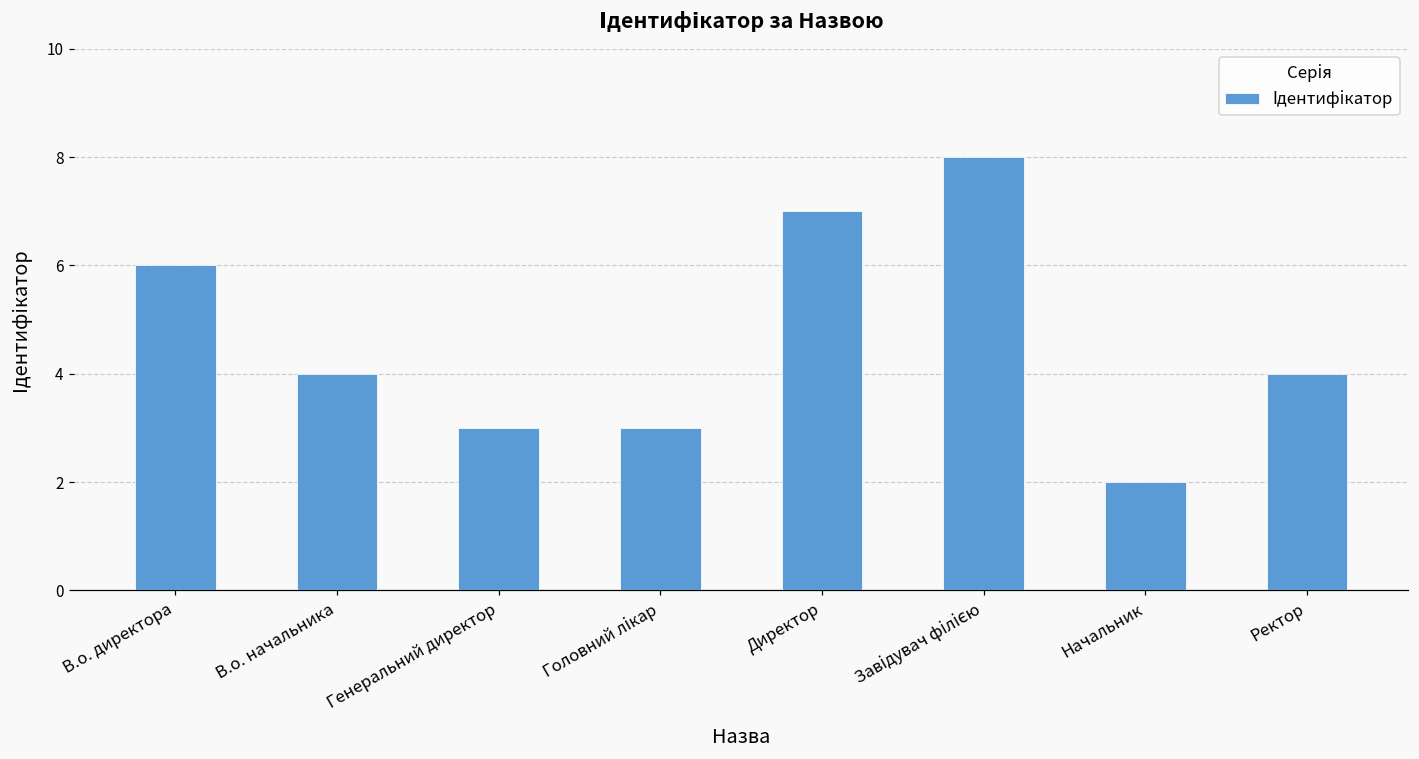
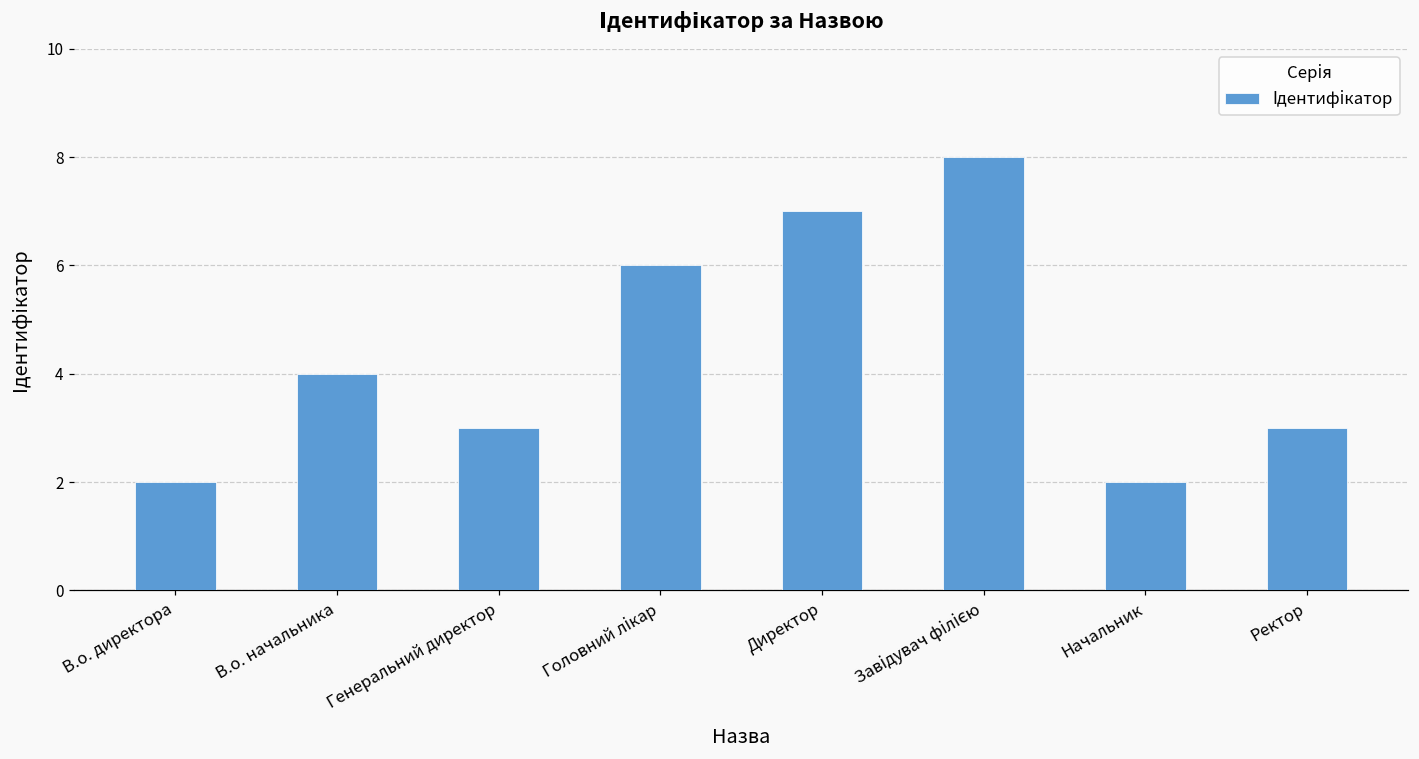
  {
-   "В.о. директора": 6,
+   "В.о. директора": 2,
    "В.о. начальника": 4,
    "Генеральний директор": 3,
-   "Головний лікар": 3,
+   "Головний лікар": 6,
    "Директор": 7,
    "Завідувач філією": 8,
    "Начальник": 2,
-   "Ректор": 4
+   "Ректор": 3
  }
